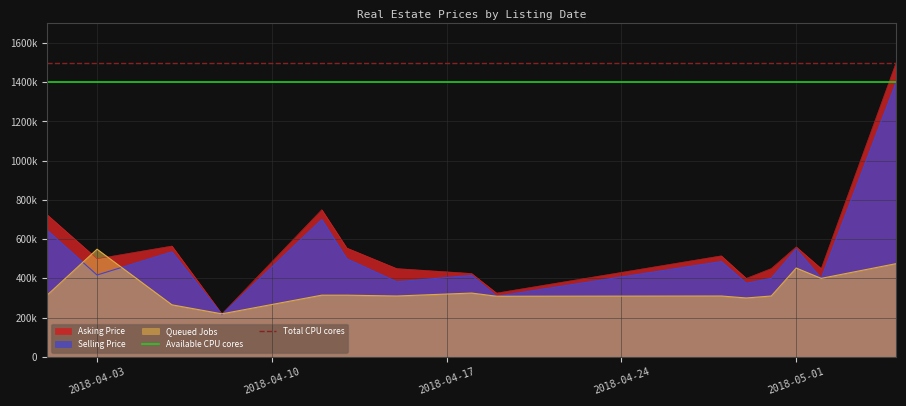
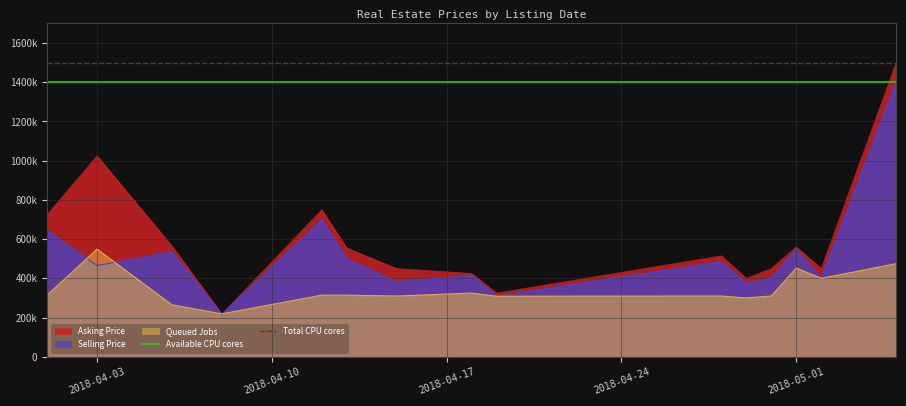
  {
    "Asking Price": {
-     "2018-04-03": 500000
+     "2018-04-03": 1020000
    },
    "Selling Price": {
-     "2018-04-03": 420000
+     "2018-04-03": 470000
    },
    "Queued Jobs": {
      "2018-04-03": 550000,
      "2018-05-01": 450000
    }
  }
